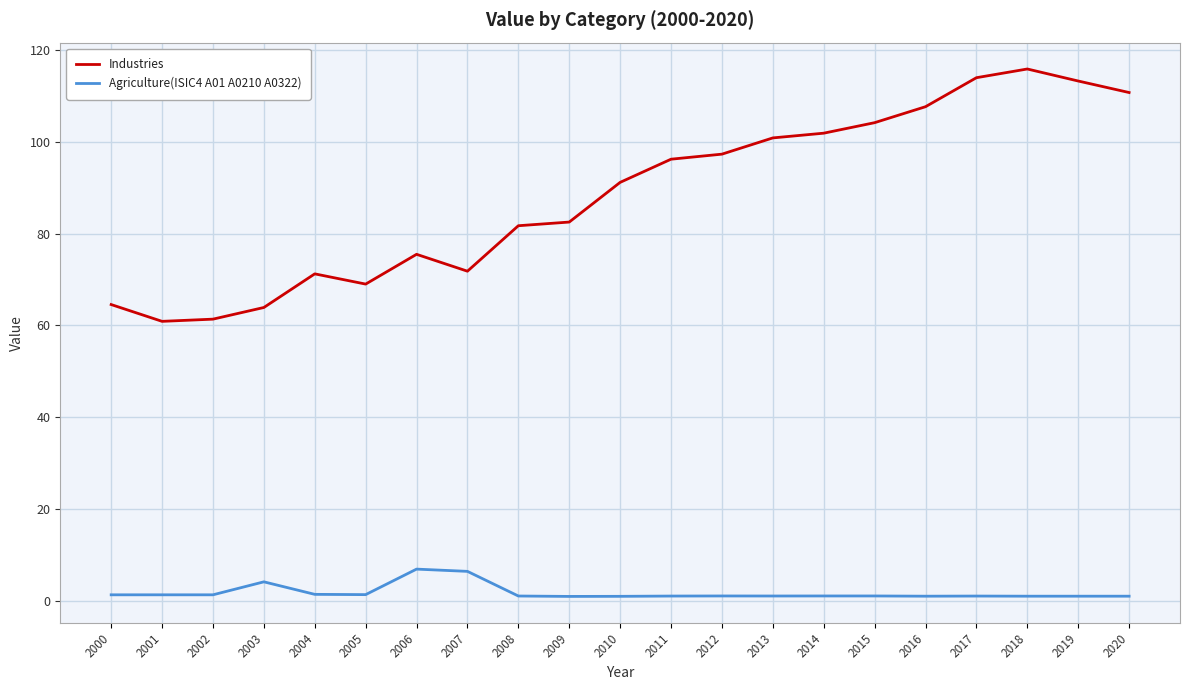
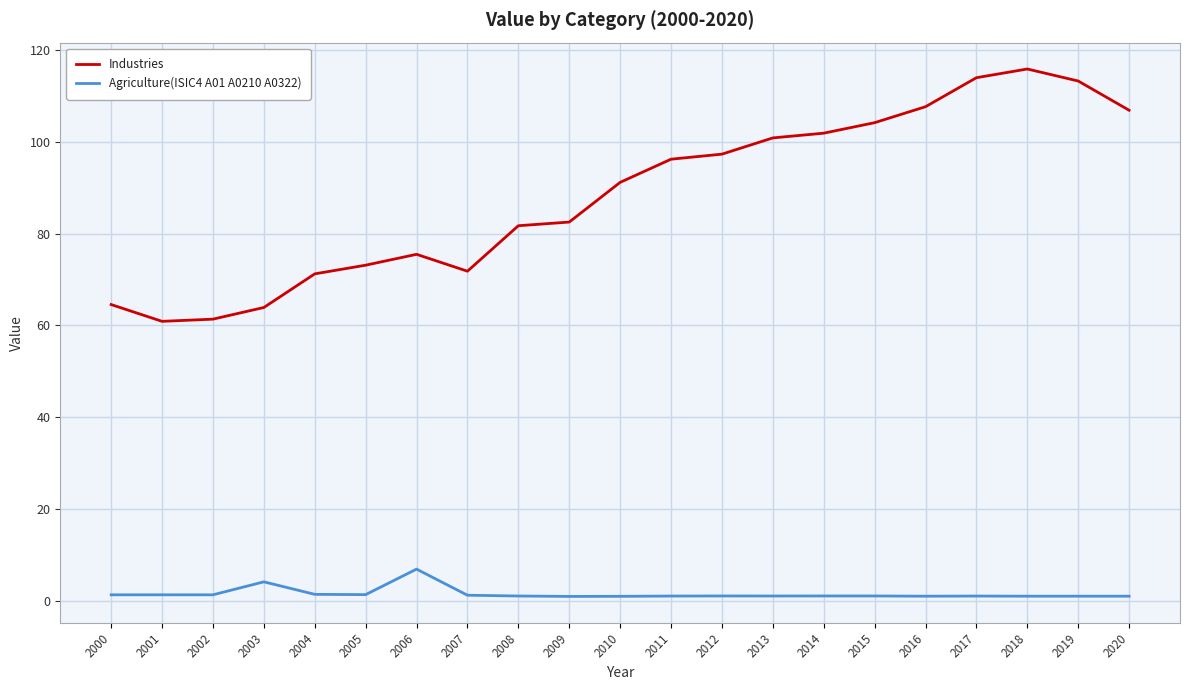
  {
    "Industries": {
      "2000": 65,
      "2001": 61,
      "2002": 61,
      "2003": 64,
      "2004": 71,
-     "2005": 69,
+     "2005": 73,
      "2006": 76,
      "2007": 72,
      "2008": 82,
      "2009": 83,
      "2010": 91,
      "2011": 96,
      "2012": 97,
      "2013": 101,
      "2014": 102,
      "2015": 104,
      "2016": 108,
      "2017": 114,
      "2018": 116,
      "2019": 113,
-     "2020": 111
+     "2020": 107
    },
    "Agriculture(ISIC4 A01 A0210 A0322)": {
      "2000": 1,
      "2001": 1,
      "2002": 1,
      "2003": 4,
      "2004": 1,
      "2005": 1,
      "2006": 7,
-     "2007": 6,
+     "2007": 1,
      "2008": 1,
      "2009": 1,
      "2010": 1,
      "2011": 1,
      "2012": 1,
      "2013": 1,
      "2014": 1,
      "2015": 1,
      "2016": 1,
      "2017": 1,
      "2018": 1,
      "2019": 1,
      "2020": 1
    }
  }
